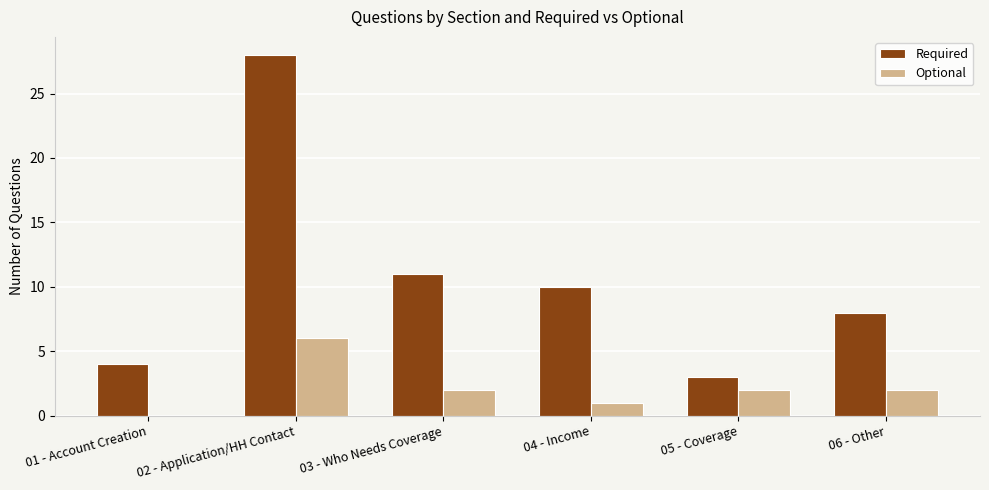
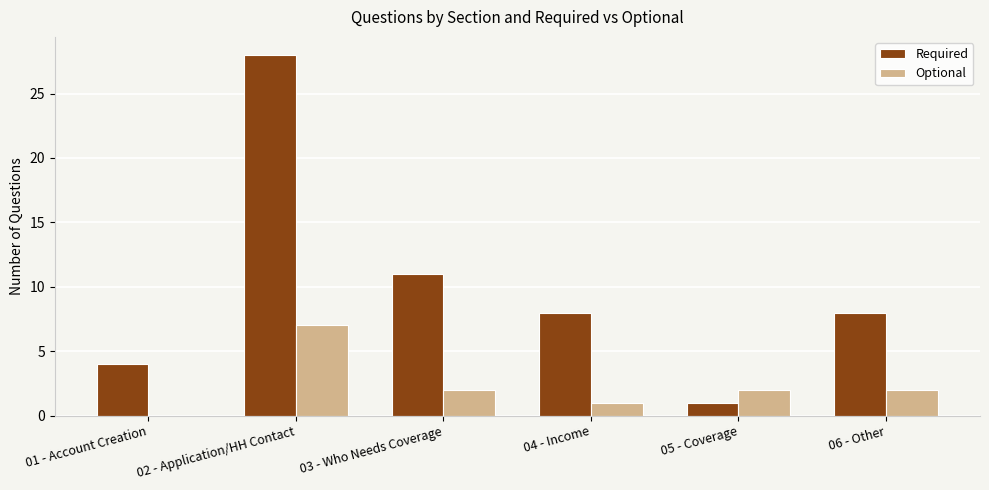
  {
    "Required": {
      "01 - Account Creation": 4,
      "02 - Application/HH Contact": 28,
      "03 - Who Needs Coverage": 11,
-     "04 - Income": 10,
-     "05 - Coverage": 3,
+     "04 - Income": 8,
+     "05 - Coverage": 1,
      "06 - Other": 8
    },
    "Optional": {
      "01 - Account Creation": 0,
-     "02 - Application/HH Contact": 6,
+     "02 - Application/HH Contact": 7,
      "03 - Who Needs Coverage": 2,
      "04 - Income": 1,
      "05 - Coverage": 2,
      "06 - Other": 2
    }
  }
